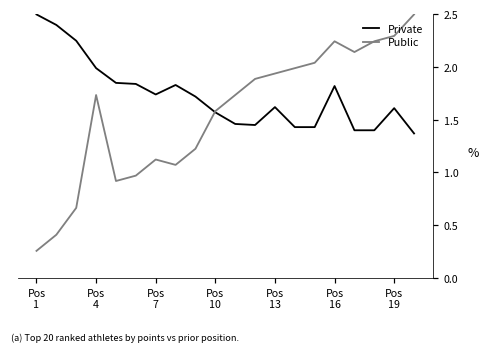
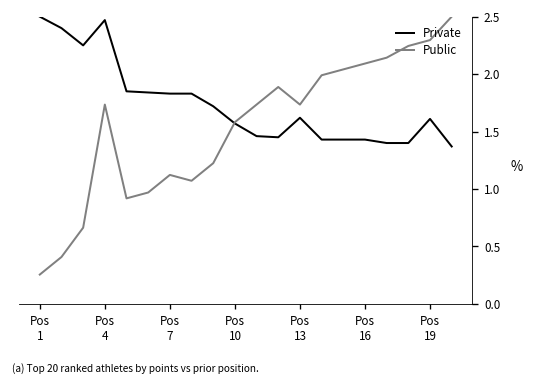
  {
    "Private": {
      "Pos 1": 2.5,
-     "Pos 4": 2.0,
-     "Pos 7": 1.7,
+     "Pos 4": 2.5,
+     "Pos 7": 1.8,
      "Pos 13": 1.6,
-     "Pos 16": 1.8,
+     "Pos 16": 1.4,
      "Pos 19": 1.6
    },
    "Public": {
      "Pos 1": 0.3,
      "Pos 4": 1.7,
      "Pos 7": 1.1,
-     "Pos 13": 1.9,
-     "Pos 16": 2.2,
+     "Pos 13": 1.7,
+     "Pos 16": 2.1,
      "Pos 19": 2.3
    }
  }
